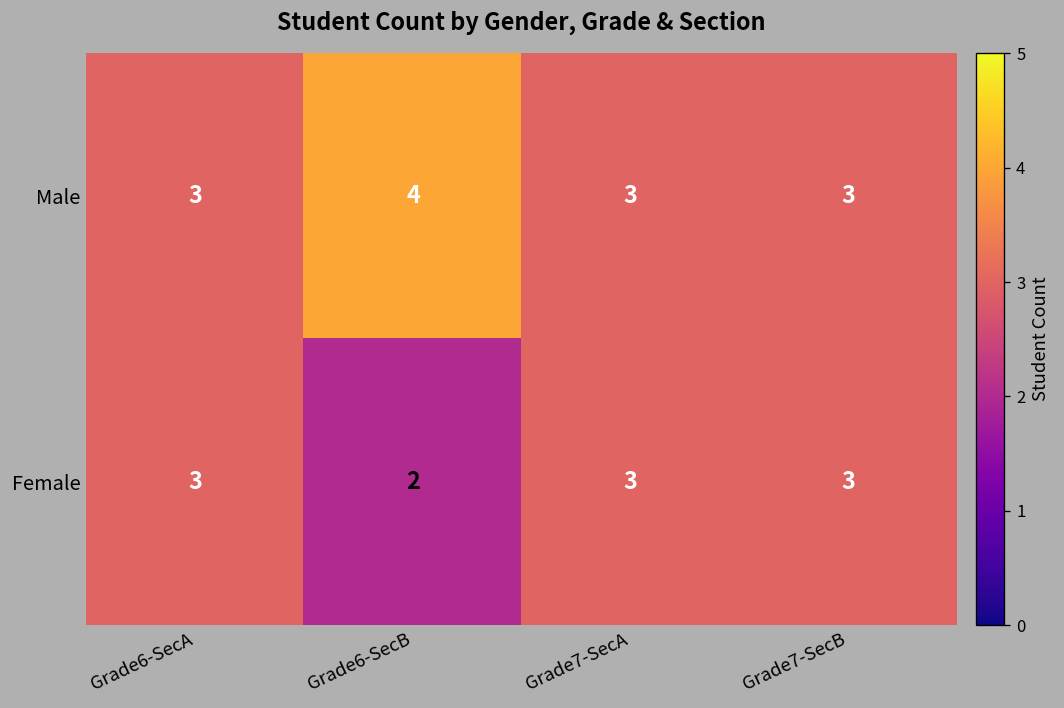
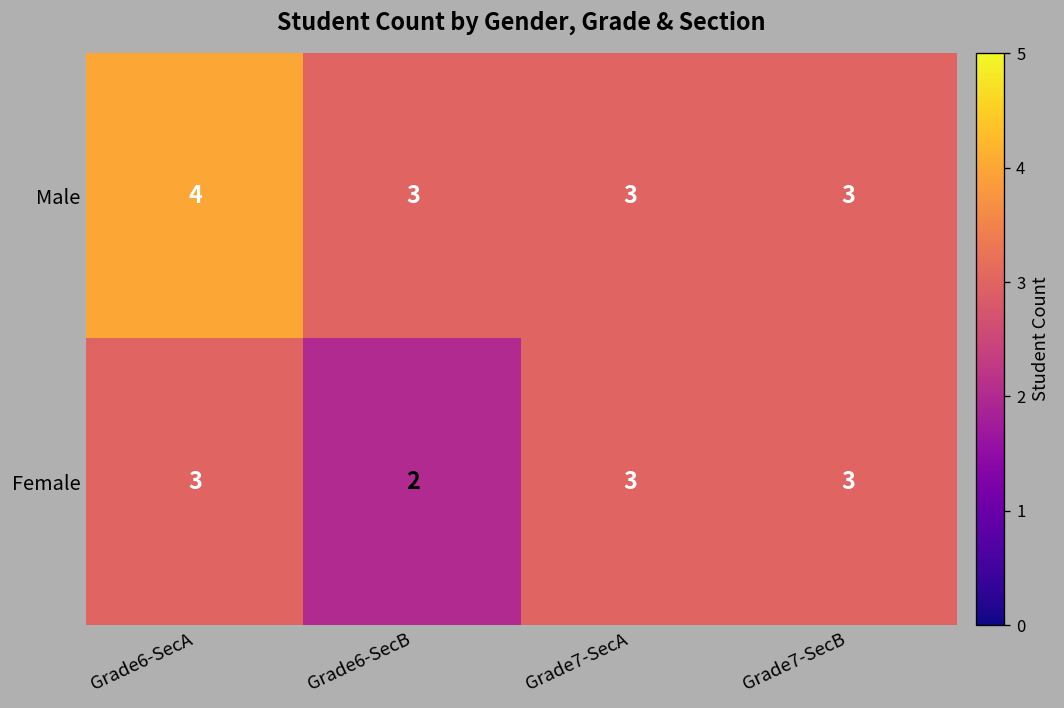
  {
    "Male": {
-     "Grade6-SecA": 3,
-     "Grade6-SecB": 4,
+     "Grade6-SecA": 4,
+     "Grade6-SecB": 3,
      "Grade7-SecA": 3,
      "Grade7-SecB": 3
    },
    "Female": {
      "Grade6-SecA": 3,
      "Grade6-SecB": 2,
      "Grade7-SecA": 3,
      "Grade7-SecB": 3
    }
  }
